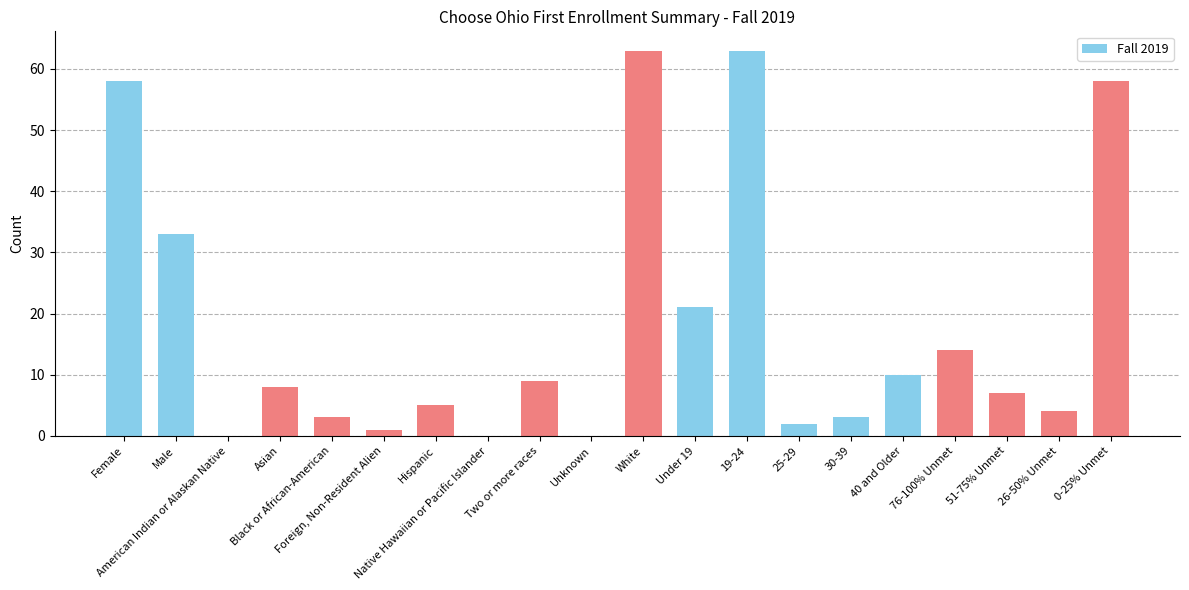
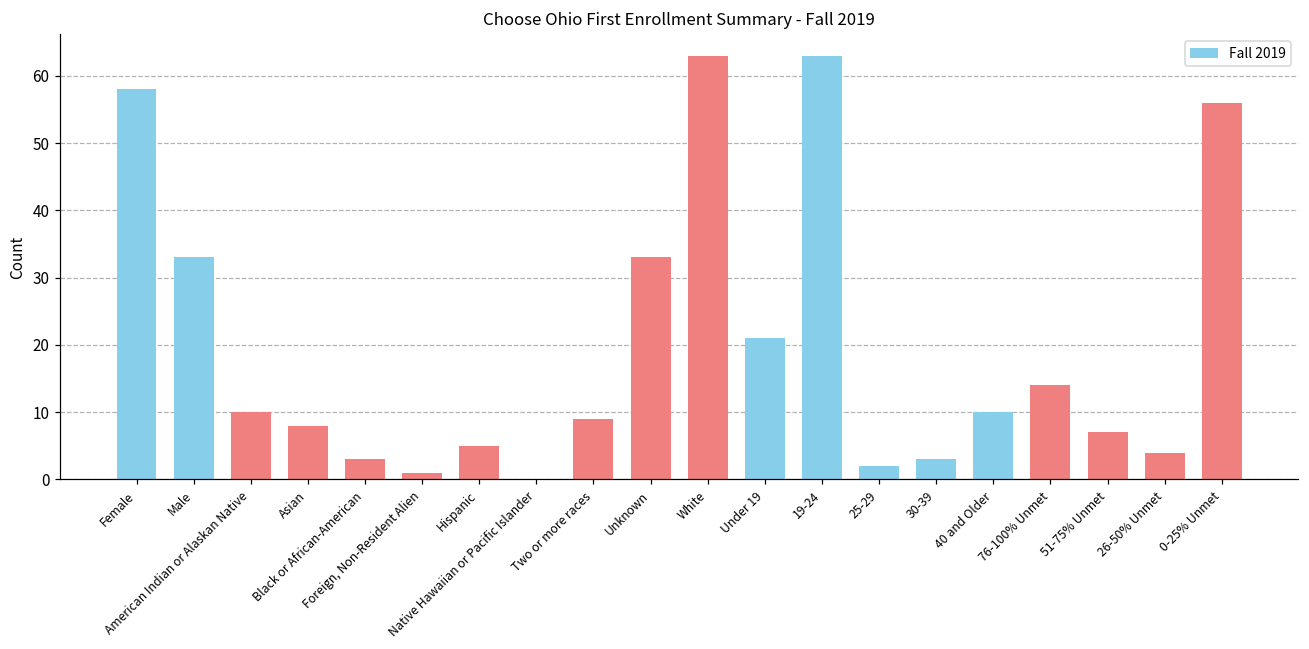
  {
    "Female": 58,
    "Male": 33,
-   "American Indian or Alaskan Native": 0,
+   "American Indian or Alaskan Native": 10,
    "Asian": 8,
    "Black or African-American": 3,
    "Foreign, Non-Resident Alien": 1,
    "Hispanic": 5,
    "Native Hawaiian or Pacific Islander": 0,
    "Two or more races": 9,
-   "Unknown": 0,
+   "Unknown": 33,
    "White": 63,
    "Under 19": 21,
    "19-24": 63,
    "25-29": 2,
    "30-39": 3,
    "40 and Older": 10,
    "76-100% Unmet": 14,
    "51-75% Unmet": 7,
    "26-50% Unmet": 4,
-   "0-25% Unmet": 58
+   "0-25% Unmet": 56
  }
